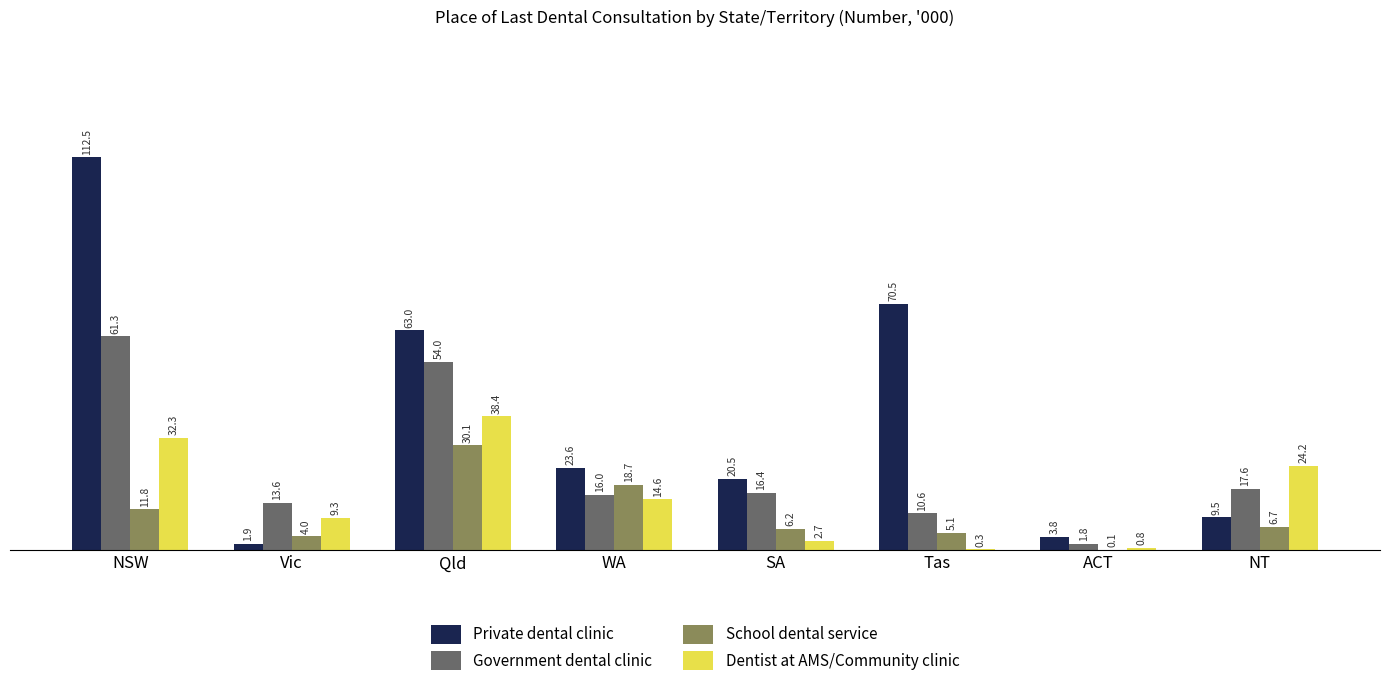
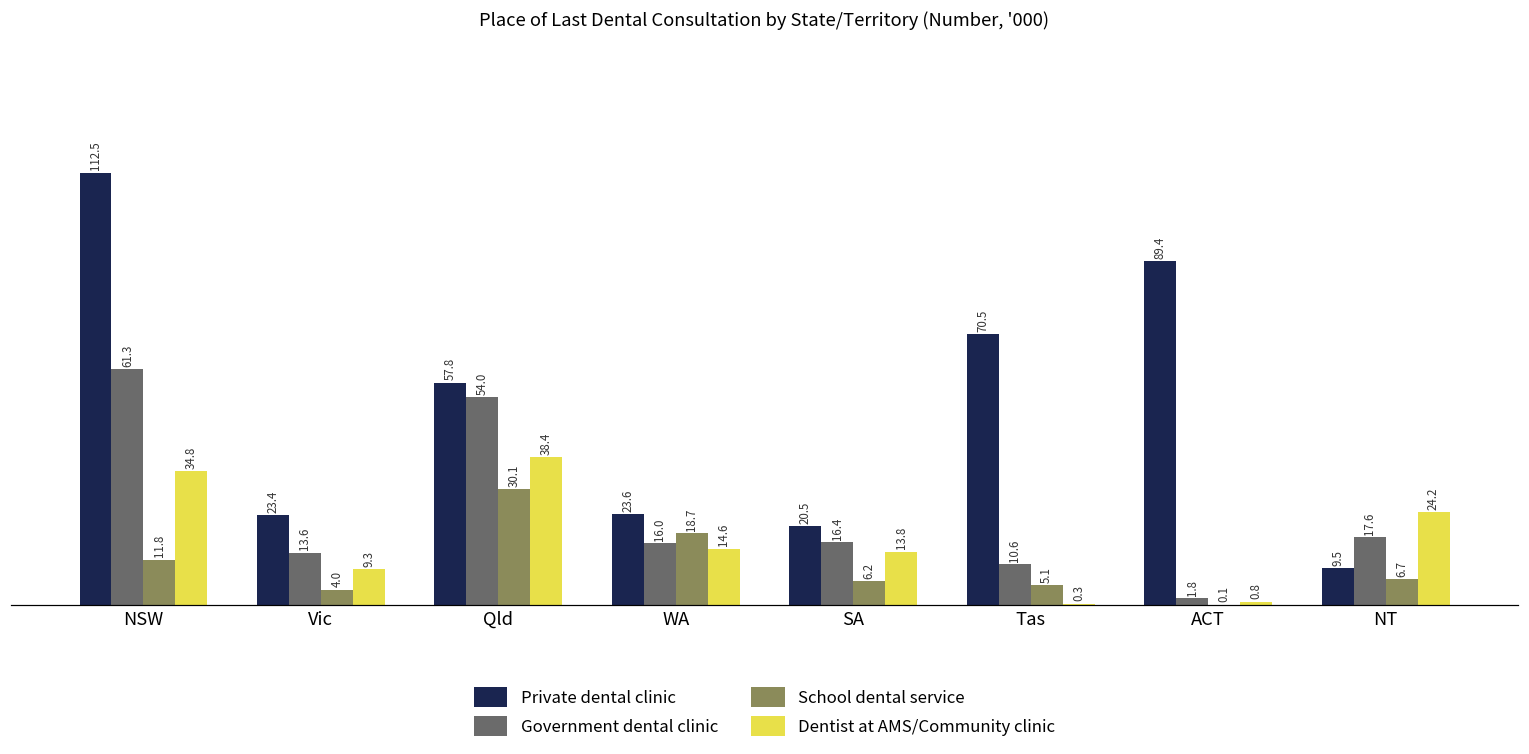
  {
    "Private dental clinic": {
      "NSW": 112.5,
-     "Vic": 1.9,
-     "Qld": 63.0,
+     "Vic": 23.4,
+     "Qld": 57.8,
      "WA": 23.6,
      "SA": 20.5,
      "Tas": 70.5,
-     "ACT": 3.8,
+     "ACT": 89.4,
      "NT": 9.5
    },
    "Dentist at AMS/Community clinic": {
-     "NSW": 32.3,
+     "NSW": 34.8,
      "Vic": 9.3,
      "Qld": 38.4,
      "WA": 14.6,
-     "SA": 2.7,
+     "SA": 13.8,
      "Tas": 0.3,
      "ACT": 0.8,
      "NT": 24.2
    }
  }
